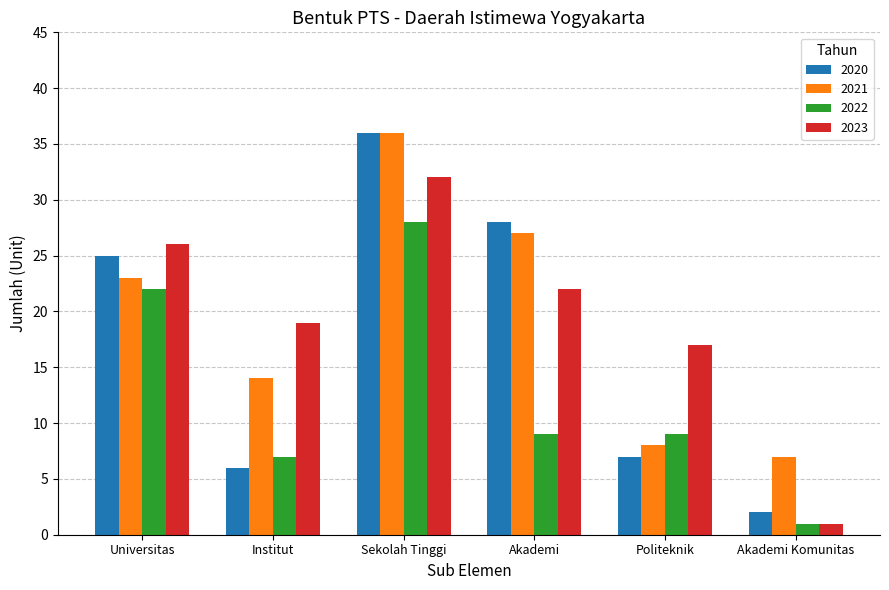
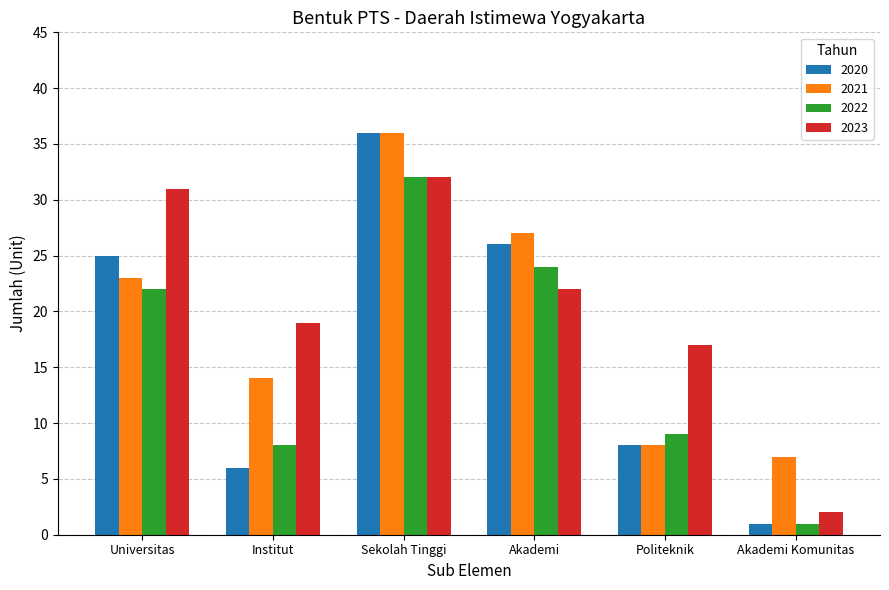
  {
    "2020": {
      "Universitas": 25,
      "Institut": 6,
      "Sekolah Tinggi": 36,
-     "Akademi": 28,
-     "Politeknik": 7,
-     "Akademi Komunitas": 2
+     "Akademi": 26,
+     "Politeknik": 8,
+     "Akademi Komunitas": 1
    },
    "2021": {
      "Universitas": 23,
      "Institut": 14,
      "Sekolah Tinggi": 36,
      "Akademi": 27,
      "Politeknik": 8,
      "Akademi Komunitas": 7
    },
    "2022": {
      "Universitas": 22,
-     "Institut": 7,
-     "Sekolah Tinggi": 28,
-     "Akademi": 9,
+     "Institut": 8,
+     "Sekolah Tinggi": 32,
+     "Akademi": 24,
      "Politeknik": 9,
      "Akademi Komunitas": 1
    },
    "2023": {
-     "Universitas": 26,
+     "Universitas": 31,
      "Institut": 19,
      "Sekolah Tinggi": 32,
      "Akademi": 22,
      "Politeknik": 17,
-     "Akademi Komunitas": 1
+     "Akademi Komunitas": 2
    }
  }
